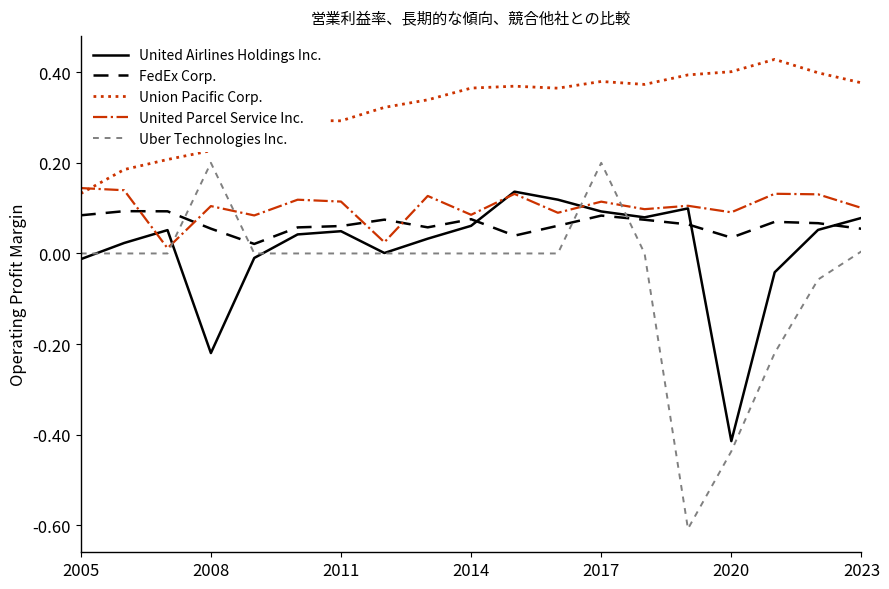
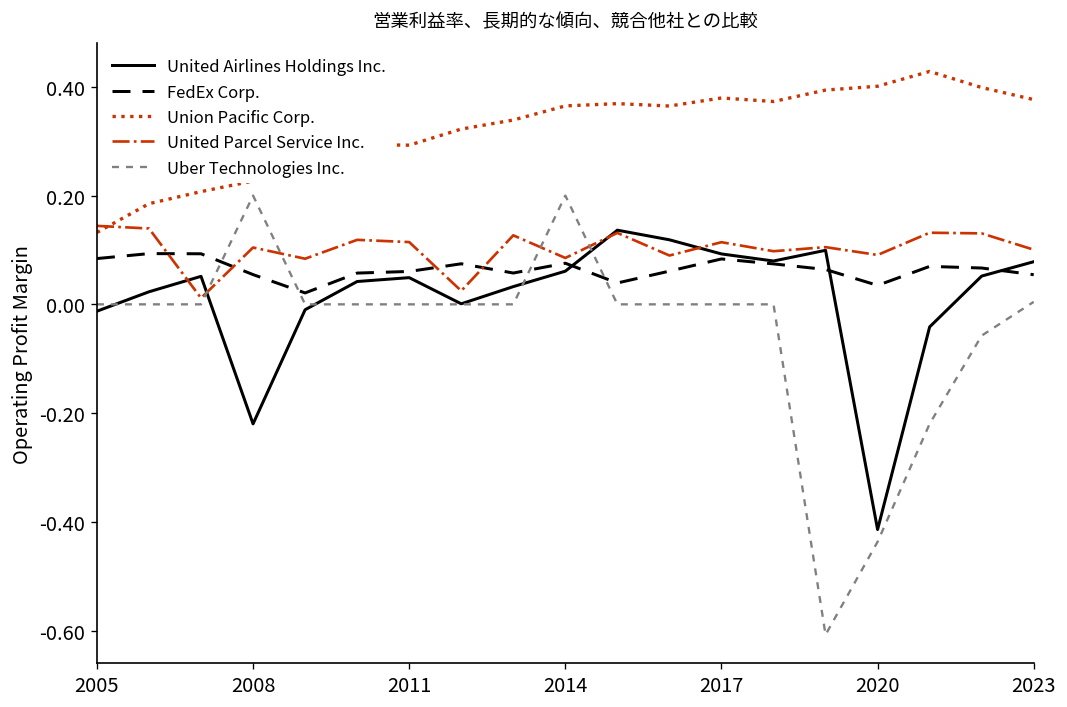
  {
    "Uber Technologies Inc.": {
      "2005": 0.0,
      "2008": 0.2,
      "2011": 0.0,
-     "2014": 0.0,
-     "2017": 0.2,
+     "2014": 0.2,
+     "2017": 0.0,
      "2020": -0.44,
      "2023": 0.0
    }
  }
